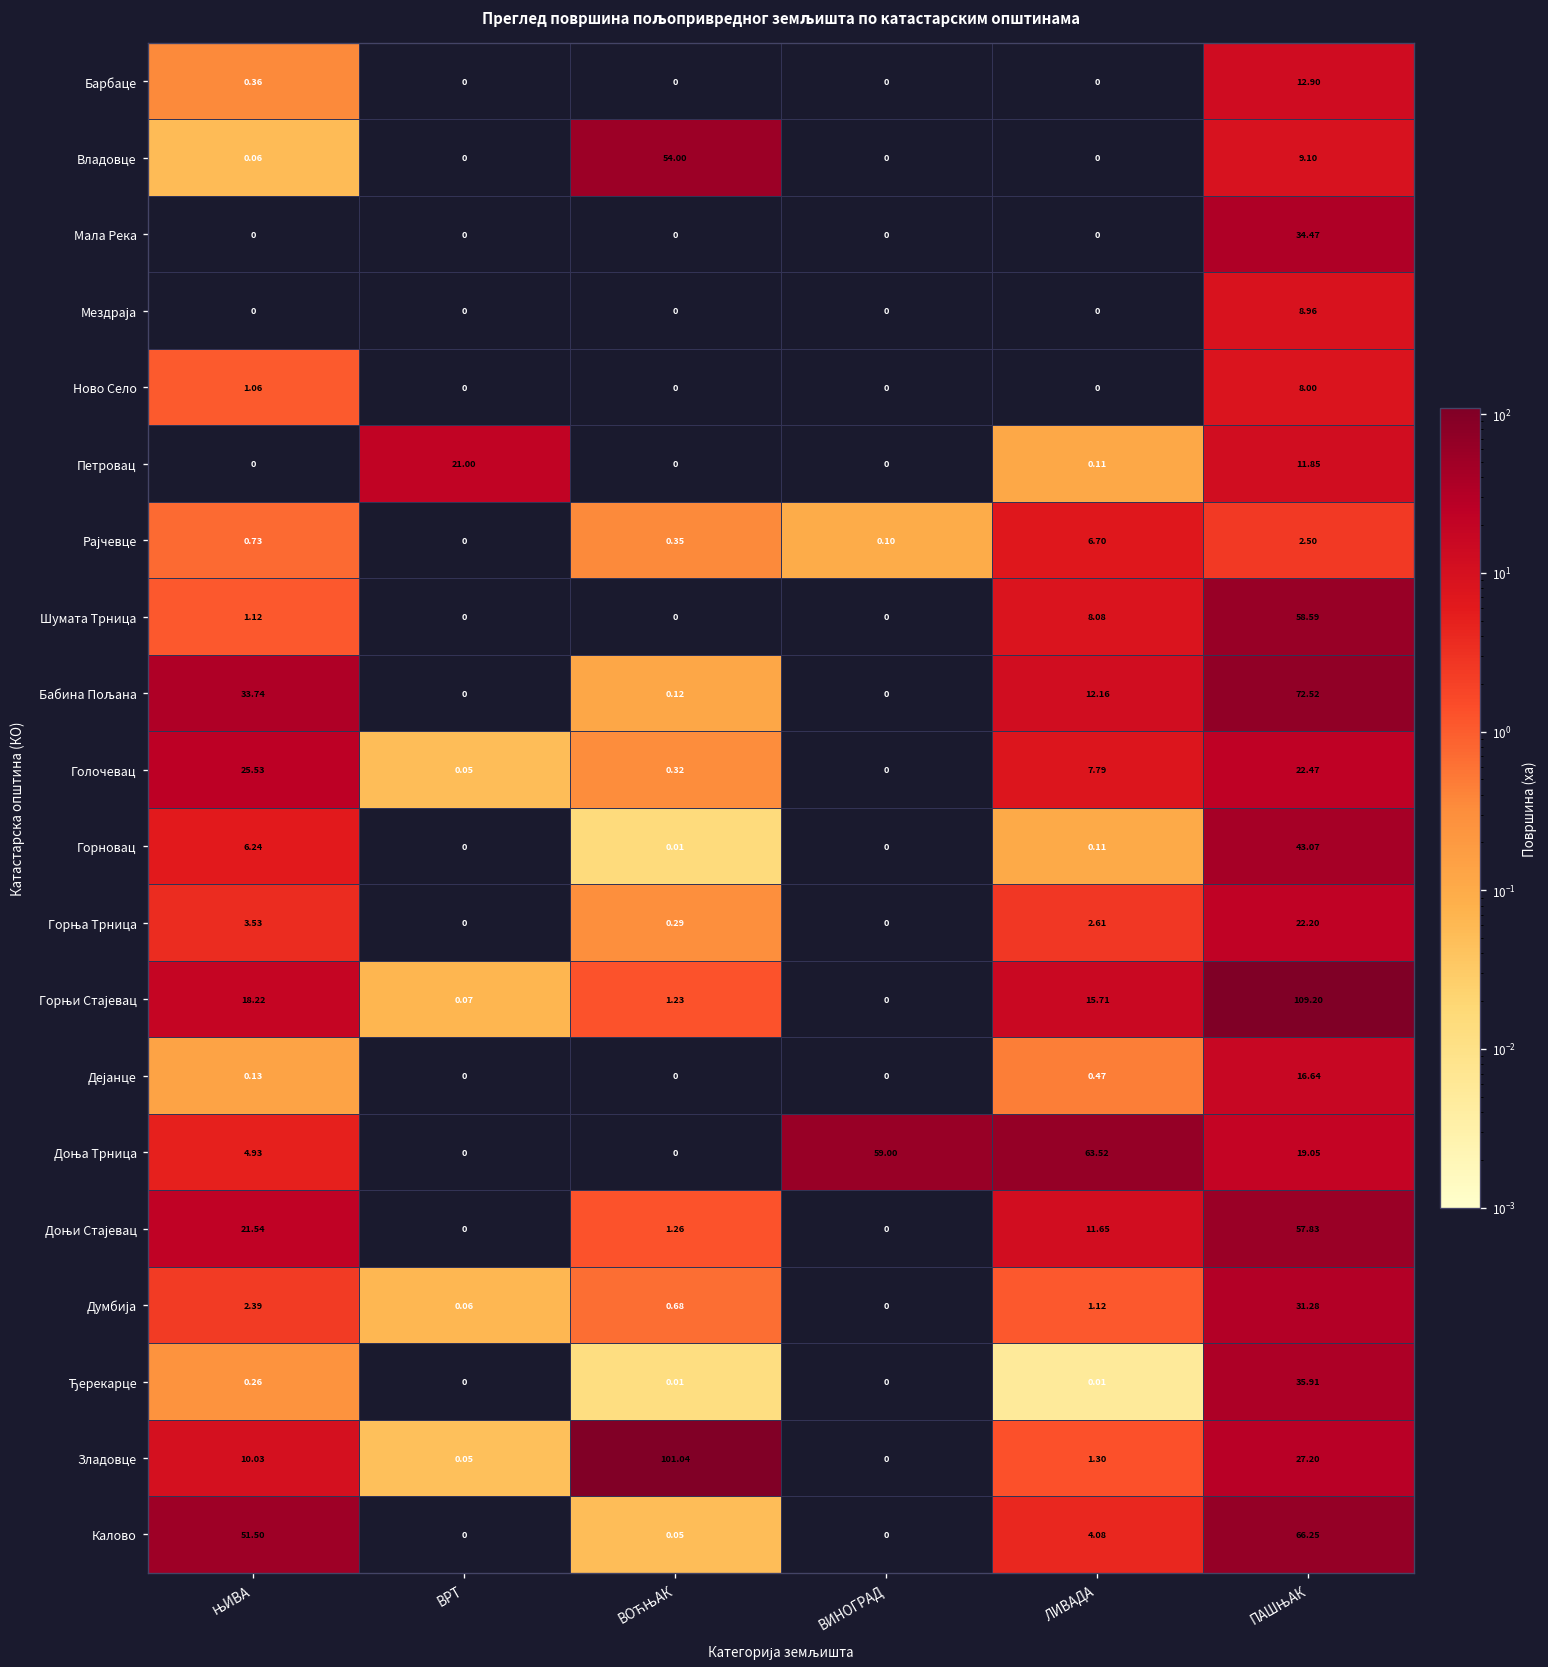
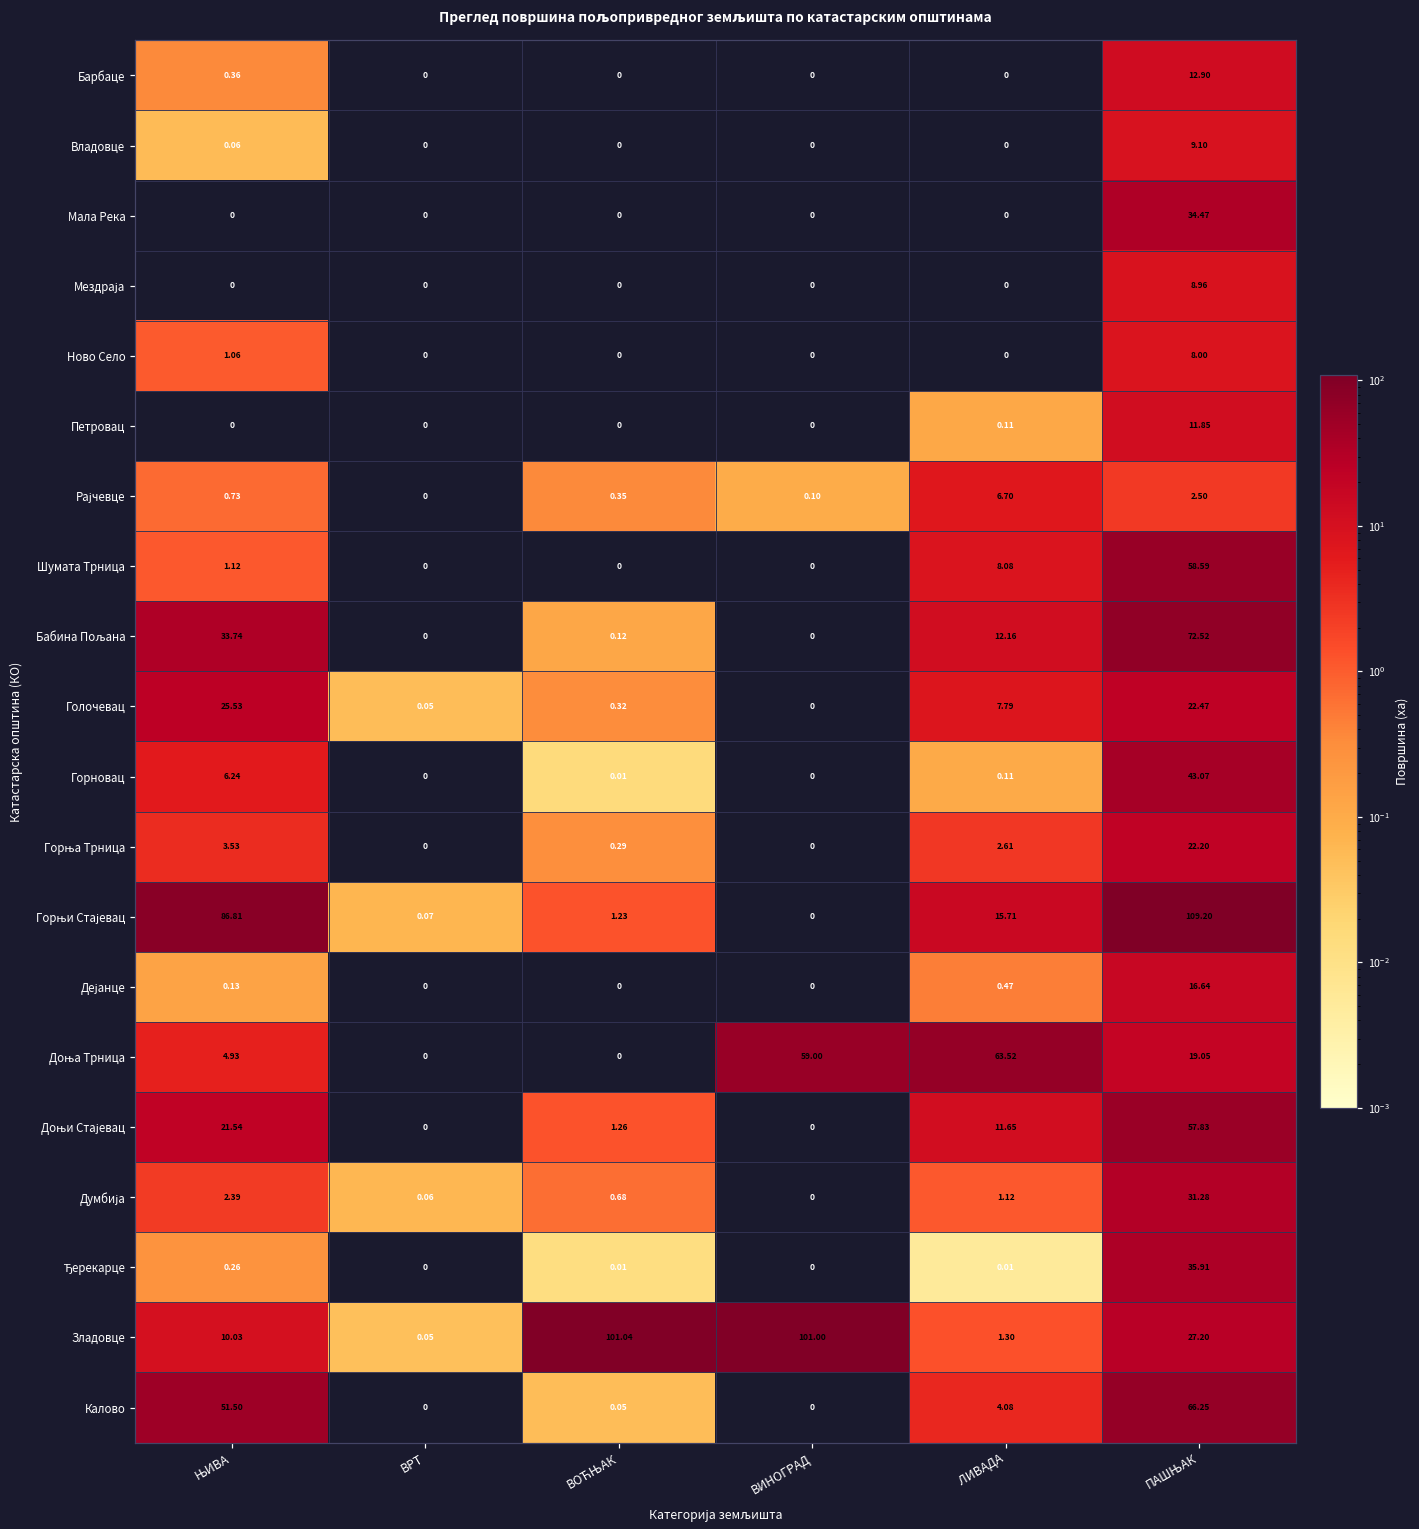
  {
    "Барбаце": {
      "ЊИВА": 0.36,
      "ВРТ": 0,
      "ВОЋЊАК": 0,
      "ВИНОГРАД": 0,
      "ЛИВАДА": 0,
      "ПАШЊАК": 12.90
    },
    "Владовце": {
      "ЊИВА": 0.06,
      "ВРТ": 0,
-     "ВОЋЊАК": 54.00,
+     "ВОЋЊАК": 0,
      "ВИНОГРАД": 0,
      "ЛИВАДА": 0,
      "ПАШЊАК": 9.10
    },
    "Мала Река": {
      "ЊИВА": 0,
      "ВРТ": 0,
      "ВОЋЊАК": 0,
      "ВИНОГРАД": 0,
      "ЛИВАДА": 0,
      "ПАШЊАК": 34.47
    },
    "Мездраја": {
      "ЊИВА": 0,
      "ВРТ": 0,
      "ВОЋЊАК": 0,
      "ВИНОГРАД": 0,
      "ЛИВАДА": 0,
      "ПАШЊАК": 8.96
    },
    "Ново Село": {
      "ЊИВА": 1.06,
      "ВРТ": 0,
      "ВОЋЊАК": 0,
      "ВИНОГРАД": 0,
      "ЛИВАДА": 0,
      "ПАШЊАК": 8.00
    },
    "Петровац": {
      "ЊИВА": 0,
-     "ВРТ": 21.00,
+     "ВРТ": 0,
      "ВОЋЊАК": 0,
      "ВИНОГРАД": 0,
      "ЛИВАДА": 0.11,
      "ПАШЊАК": 11.85
    },
    "Рајчевце": {
      "ЊИВА": 0.73,
      "ВРТ": 0,
      "ВОЋЊАК": 0.35,
      "ВИНОГРАД": 0.10,
      "ЛИВАДА": 6.70,
      "ПАШЊАК": 2.50
    },
    "Шумата Трница": {
      "ЊИВА": 1.12,
      "ВРТ": 0,
      "ВОЋЊАК": 0,
      "ВИНОГРАД": 0,
      "ЛИВАДА": 8.08,
      "ПАШЊАК": 58.59
    },
    "Бабина Пољана": {
      "ЊИВА": 33.74,
      "ВРТ": 0,
      "ВОЋЊАК": 0.12,
      "ВИНОГРАД": 0,
      "ЛИВАДА": 12.16,
      "ПАШЊАК": 72.52
    },
    "Голочевац": {
      "ЊИВА": 25.53,
      "ВРТ": 0.05,
      "ВОЋЊАК": 0.32,
      "ВИНОГРАД": 0,
      "ЛИВАДА": 7.79,
      "ПАШЊАК": 22.47
    },
    "Горновац": {
      "ЊИВА": 6.24,
      "ВРТ": 0,
      "ВОЋЊАК": 0.01,
      "ВИНОГРАД": 0,
      "ЛИВАДА": 0.11,
      "ПАШЊАК": 43.07
    },
    "Горња Трница": {
      "ЊИВА": 3.53,
      "ВРТ": 0,
      "ВОЋЊАК": 0.29,
      "ВИНОГРАД": 0,
      "ЛИВАДА": 2.61,
      "ПАШЊАК": 22.20
    },
    "Горњи Стајевац": {
-     "ЊИВА": 18.22,
+     "ЊИВА": 86.81,
      "ВРТ": 0.07,
      "ВОЋЊАК": 1.23,
      "ВИНОГРАД": 0,
      "ЛИВАДА": 15.71,
      "ПАШЊАК": 109.20
    },
    "Дејанце": {
      "ЊИВА": 0.13,
      "ВРТ": 0,
      "ВОЋЊАК": 0,
      "ВИНОГРАД": 0,
      "ЛИВАДА": 0.47,
      "ПАШЊАК": 16.64
    },
    "Доња Трница": {
      "ЊИВА": 4.93,
      "ВРТ": 0,
      "ВОЋЊАК": 0,
      "ВИНОГРАД": 59.00,
      "ЛИВАДА": 63.52,
      "ПАШЊАК": 19.05
    },
    "Доњи Стајевац": {
      "ЊИВА": 21.54,
      "ВРТ": 0,
      "ВОЋЊАК": 1.26,
      "ВИНОГРАД": 0,
      "ЛИВАДА": 11.65,
      "ПАШЊАК": 57.83
    },
    "Думбија": {
      "ЊИВА": 2.39,
      "ВРТ": 0.06,
      "ВОЋЊАК": 0.68,
      "ВИНОГРАД": 0,
      "ЛИВАДА": 1.12,
      "ПАШЊАК": 31.28
    },
    "Ђерекарце": {
      "ЊИВА": 0.26,
      "ВРТ": 0,
      "ВОЋЊАК": 0.01,
      "ВИНОГРАД": 0,
      "ЛИВАДА": 0.01,
      "ПАШЊАК": 35.91
    },
    "Зладовце": {
      "ЊИВА": 10.03,
      "ВРТ": 0.05,
      "ВОЋЊАК": 101.04,
-     "ВИНОГРАД": 0,
+     "ВИНОГРАД": 101.00,
      "ЛИВАДА": 1.30,
      "ПАШЊАК": 27.20
    },
    "Калово": {
      "ЊИВА": 51.50,
      "ВРТ": 0,
      "ВОЋЊАК": 0.05,
      "ВИНОГРАД": 0,
      "ЛИВАДА": 4.08,
      "ПАШЊАК": 66.25
    }
  }
